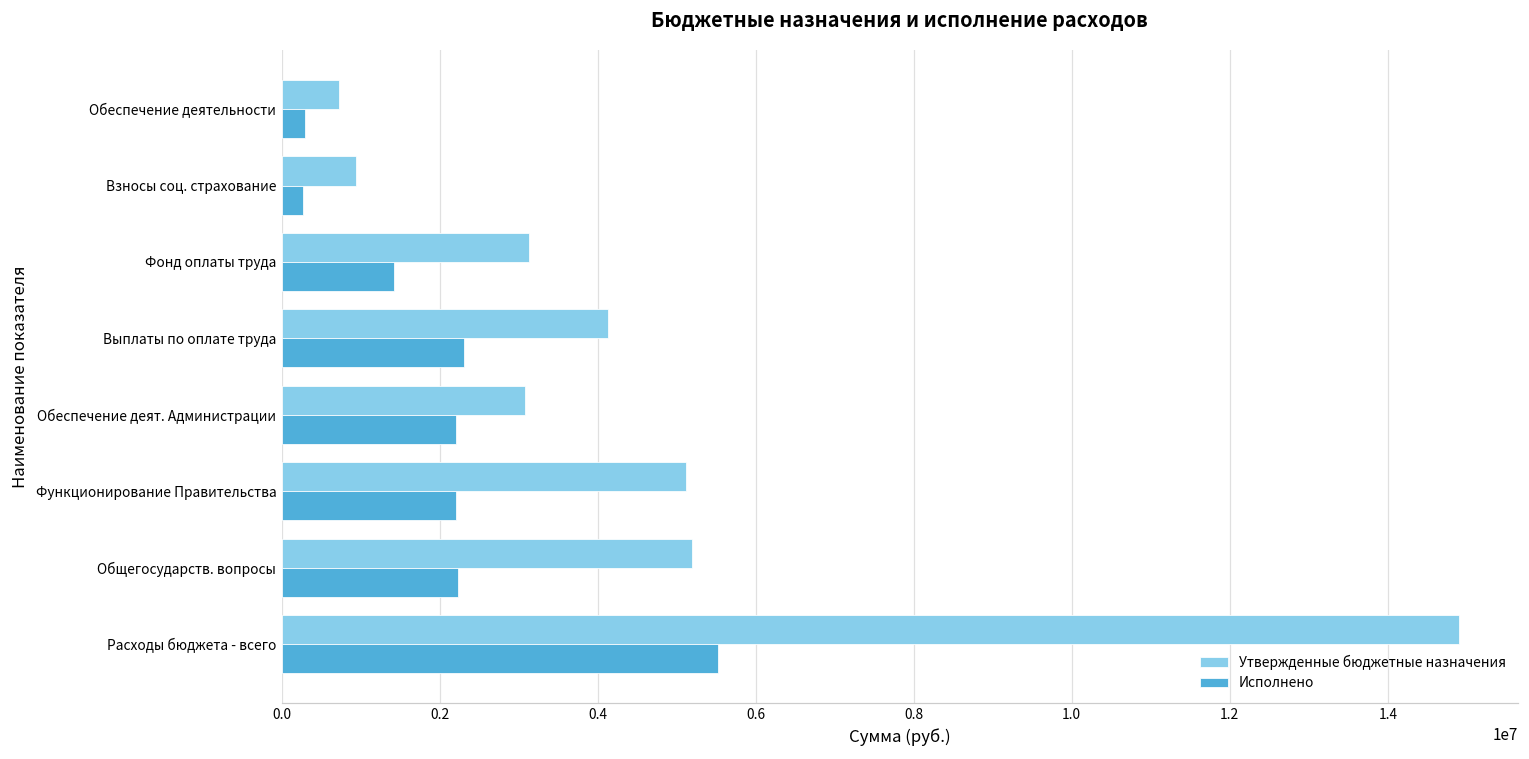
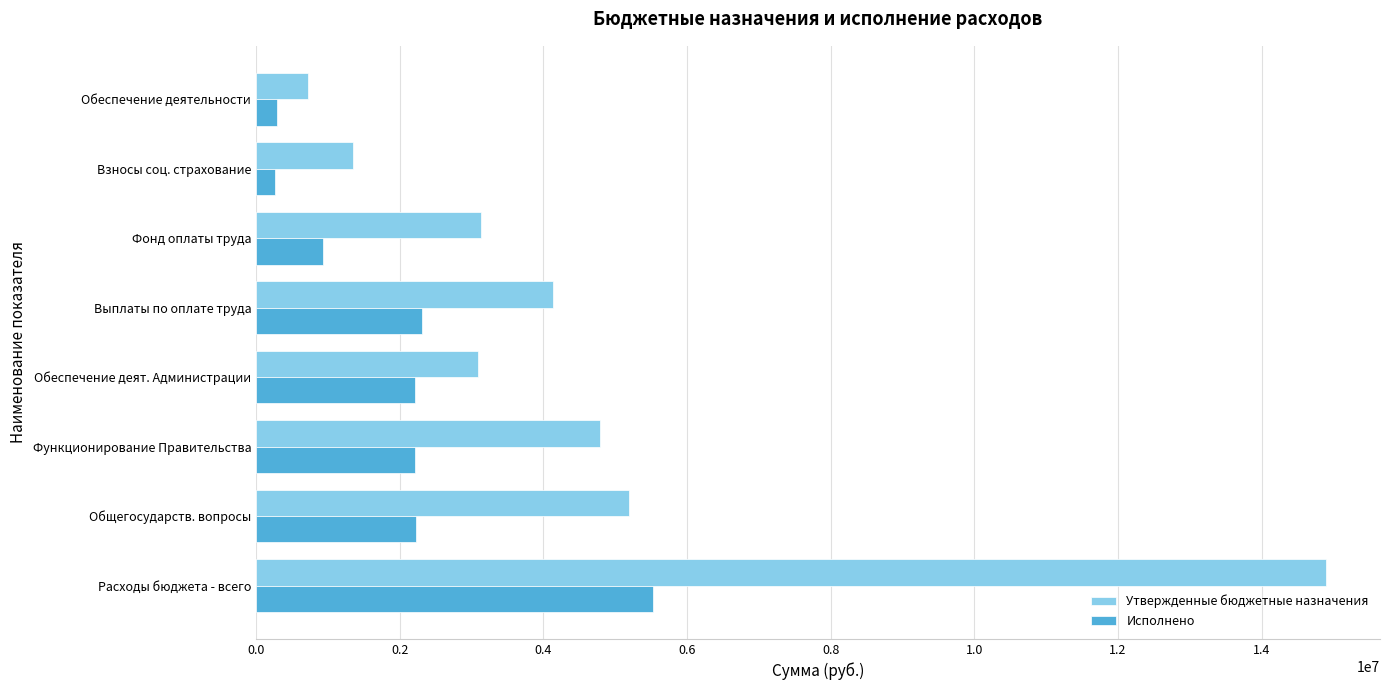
  {
    "Утвержденные бюджетные назначения": {
      "Обеспечение деятельности": 700000,
-     "Взносы соц. страхование": 900000,
+     "Взносы соц. страхование": 1300000,
      "Фонд оплаты труда": 3100000,
      "Выплаты по оплате труда": 4100000,
      "Обеспечение деят. Администрации": 3100000,
-     "Функционирование Правительства": 5100000,
+     "Функционирование Правительства": 4800000,
      "Общегосударств. вопросы": 5200000,
      "Расходы бюджета - всего": 14900000
    },
    "Исполнено": {
      "Обеспечение деятельности": 300000,
      "Взносы соц. страхование": 300000,
-     "Фонд оплаты труда": 1400000,
+     "Фонд оплаты труда": 900000,
      "Выплаты по оплате труда": 2300000,
      "Обеспечение деят. Администрации": 2200000,
      "Функционирование Правительства": 2200000,
      "Общегосударств. вопросы": 2200000,
      "Расходы бюджета - всего": 5500000
    }
  }
